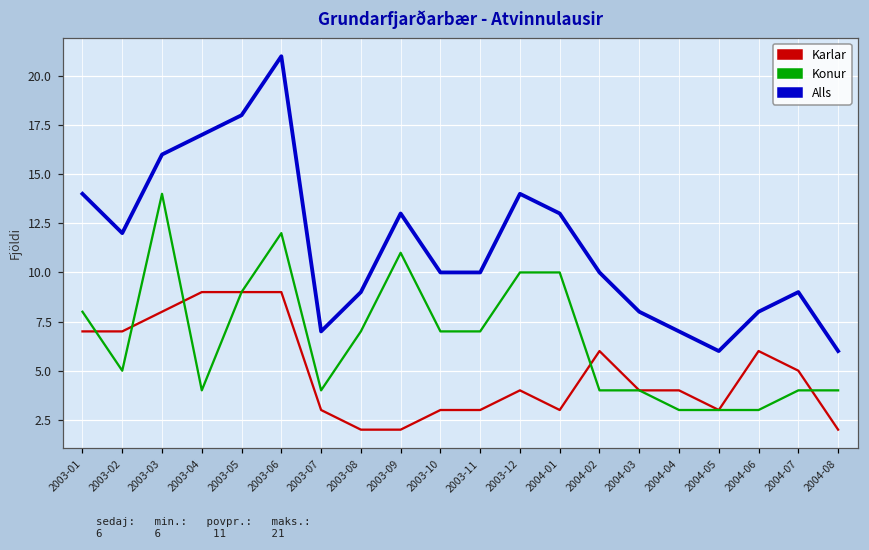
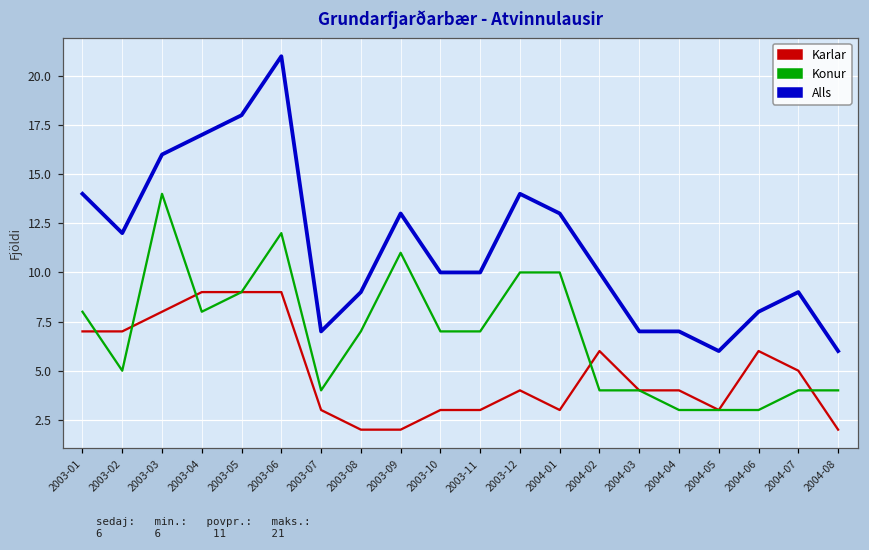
  {
    "Karlar": {
      "2003-01": 7,
      "2003-02": 7,
      "2003-03": 8,
      "2003-04": 9,
      "2003-06": 9,
      "2003-07": 3,
      "2003-08": 2,
      "2003-09": 2,
      "2003-10": 3,
      "2003-11": 3,
      "2003-12": 4,
      "2004-01": 3,
      "2004-02": 6,
      "2004-04": 4,
      "2004-06": 6,
      "2004-07": 5,
      "2004-08": 2
    },
    "Konur": {
      "2003-01": 8,
      "2003-02": 5,
      "2003-03": 14,
-     "2003-04": 4,
+     "2003-04": 8,
      "2003-06": 12,
      "2003-07": 4,
      "2003-08": 7,
      "2003-09": 11,
      "2003-10": 7,
      "2003-11": 7,
      "2003-12": 10,
      "2004-01": 10,
      "2004-02": 4,
      "2004-04": 3,
      "2004-06": 3,
      "2004-07": 4,
      "2004-08": 4
    },
    "Alls": {
      "2003-01": 14,
      "2003-02": 12,
      "2003-03": 16,
      "2003-04": 17,
      "2003-05": 18,
      "2003-06": 21,
      "2003-07": 7,
      "2003-08": 9,
      "2003-09": 13,
      "2003-10": 10,
      "2003-11": 10,
      "2003-12": 14,
      "2004-01": 13,
      "2004-02": 10,
-     "2004-03": 8,
+     "2004-03": 7,
      "2004-04": 7,
      "2004-05": 6,
      "2004-06": 8,
      "2004-07": 9,
      "2004-08": 6
    }
  }
